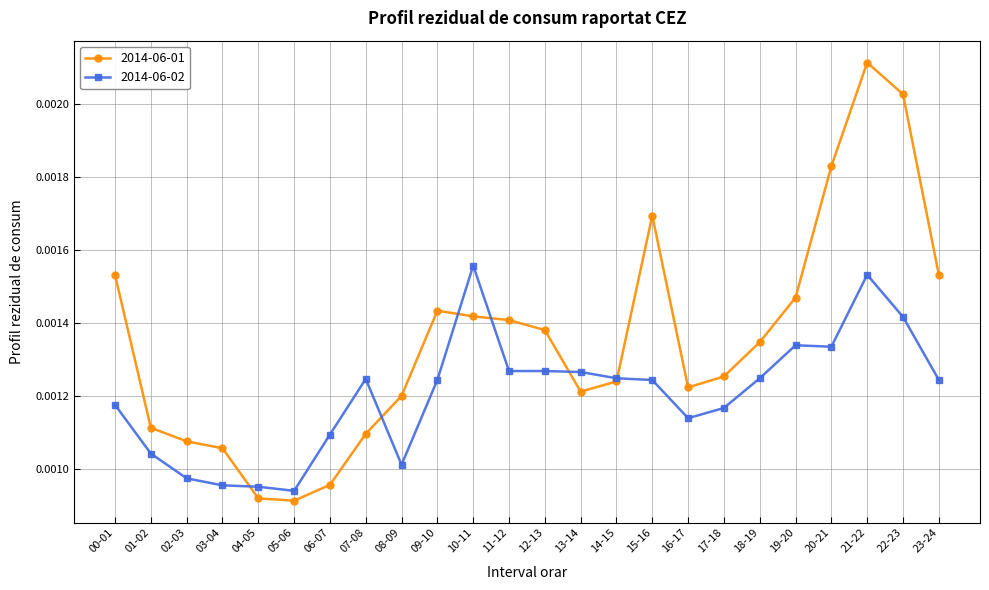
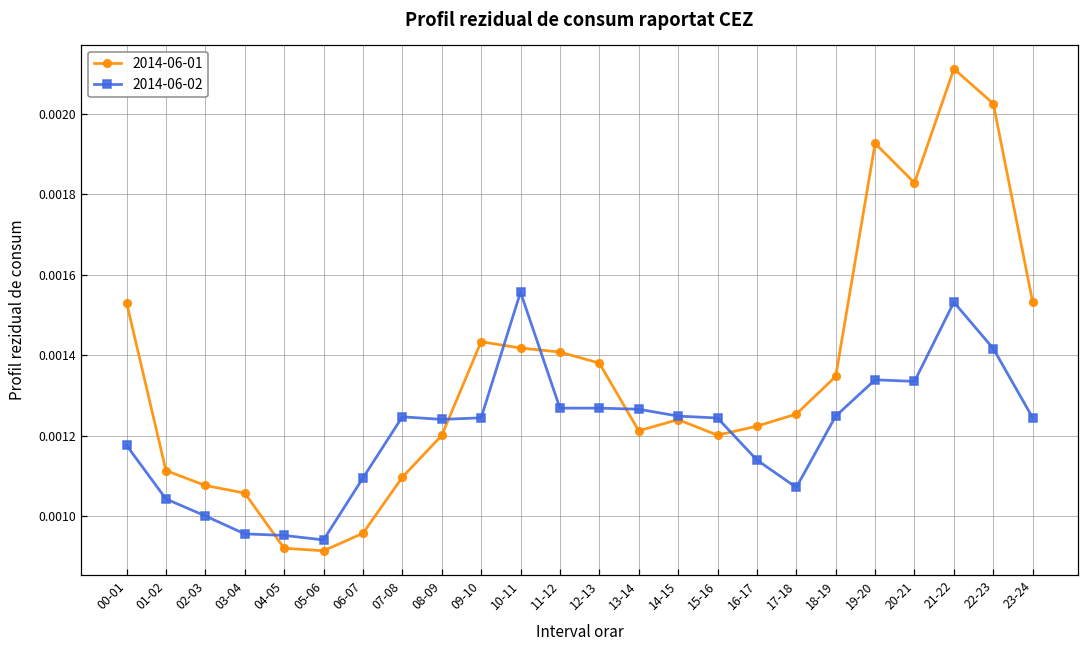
  {
    "2014-06-01": {
      "00-01": 0.00153,
      "01-02": 0.00111,
      "02-03": 0.00108,
      "03-04": 0.00106,
      "04-05": 0.00092,
      "05-06": 0.00091,
      "06-07": 0.00096,
      "07-08": 0.00110,
      "08-09": 0.00120,
      "09-10": 0.00143,
      "10-11": 0.00142,
      "11-12": 0.00141,
      "12-13": 0.00138,
      "13-14": 0.00121,
      "14-15": 0.00124,
-     "15-16": 0.00169,
+     "15-16": 0.00120,
      "16-17": 0.00122,
      "17-18": 0.00125,
      "18-19": 0.00135,
-     "19-20": 0.00147,
+     "19-20": 0.00193,
      "20-21": 0.00183,
      "21-22": 0.00211,
      "22-23": 0.00203,
      "23-24": 0.00153
    },
    "2014-06-02": {
      "00-01": 0.00118,
      "01-02": 0.00104,
-     "02-03": 0.00097,
+     "02-03": 0.00100,
      "03-04": 0.00096,
      "04-05": 0.00095,
      "05-06": 0.00094,
      "06-07": 0.00109,
      "07-08": 0.00125,
-     "08-09": 0.00101,
+     "08-09": 0.00124,
      "09-10": 0.00124,
      "10-11": 0.00156,
      "11-12": 0.00127,
      "12-13": 0.00127,
      "13-14": 0.00127,
      "14-15": 0.00125,
      "15-16": 0.00124,
      "16-17": 0.00114,
-     "17-18": 0.00117,
+     "17-18": 0.00107,
      "18-19": 0.00125,
      "19-20": 0.00134,
      "20-21": 0.00133,
      "21-22": 0.00153,
      "22-23": 0.00142,
      "23-24": 0.00124
    }
  }
